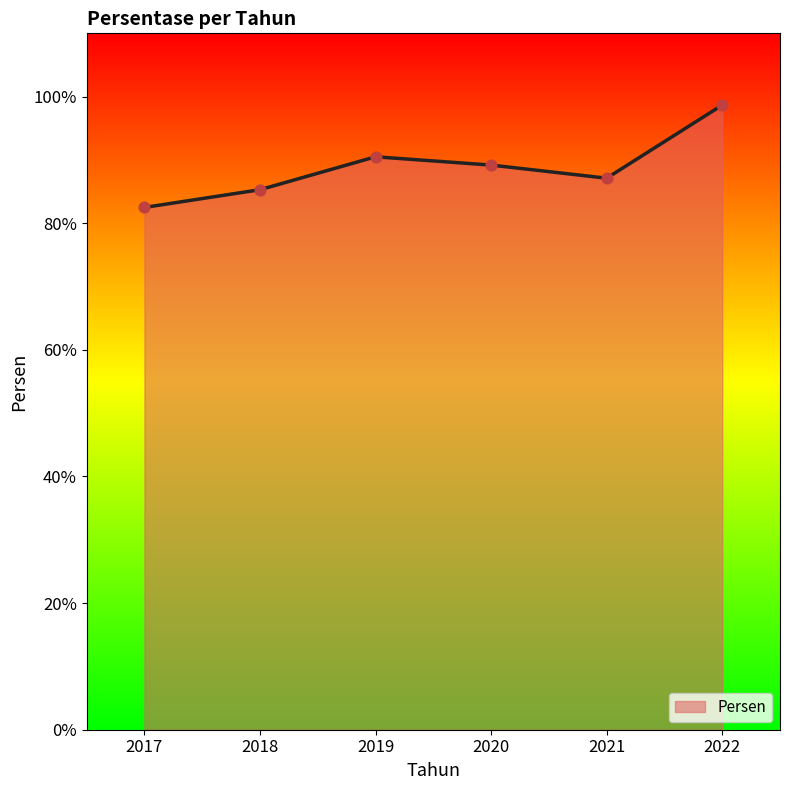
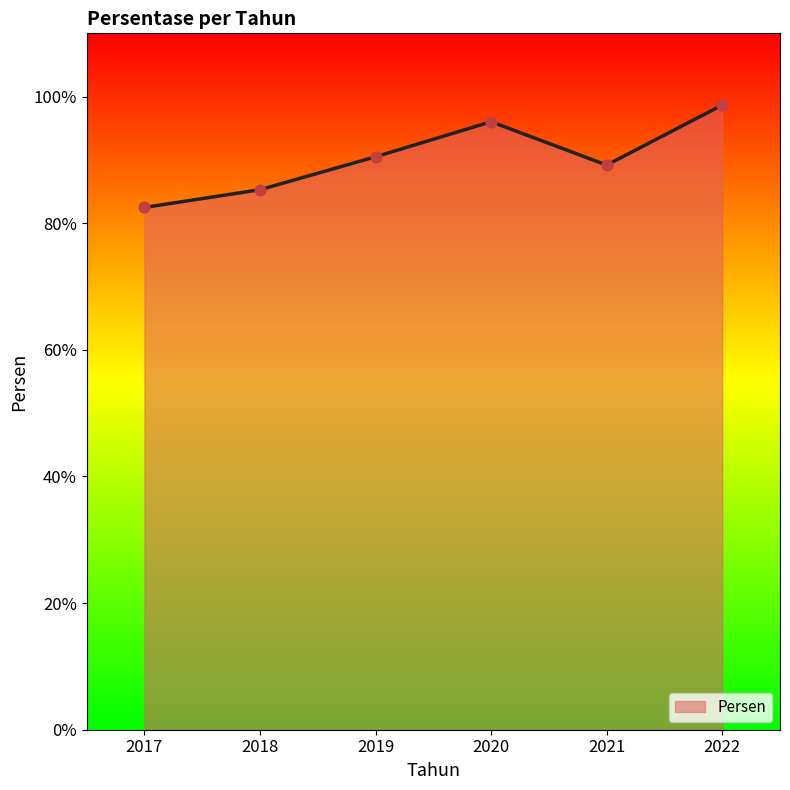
  {
    "2017": "83%",
    "2018": "85%",
    "2019": "91%",
-   "2020": "89%",
-   "2021": "87%",
+   "2020": "96%",
+   "2021": "89%",
    "2022": "99%"
  }
